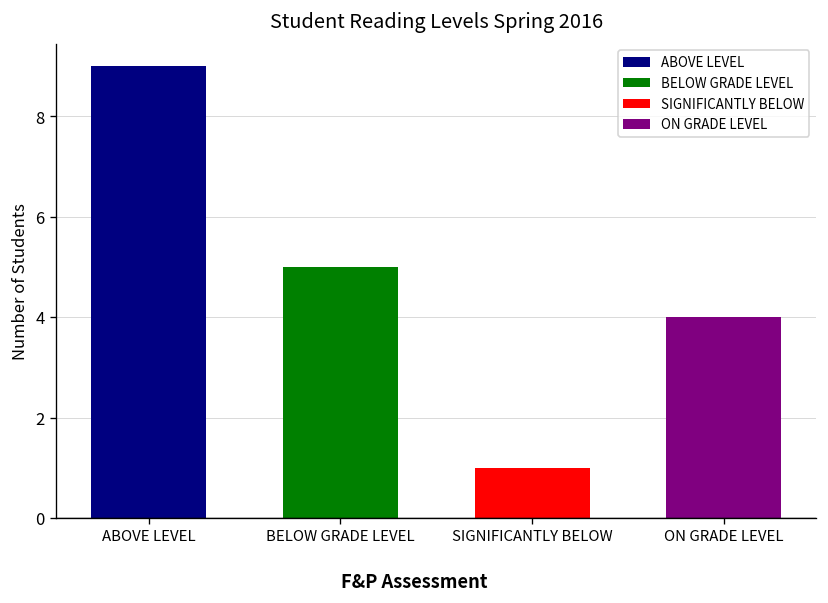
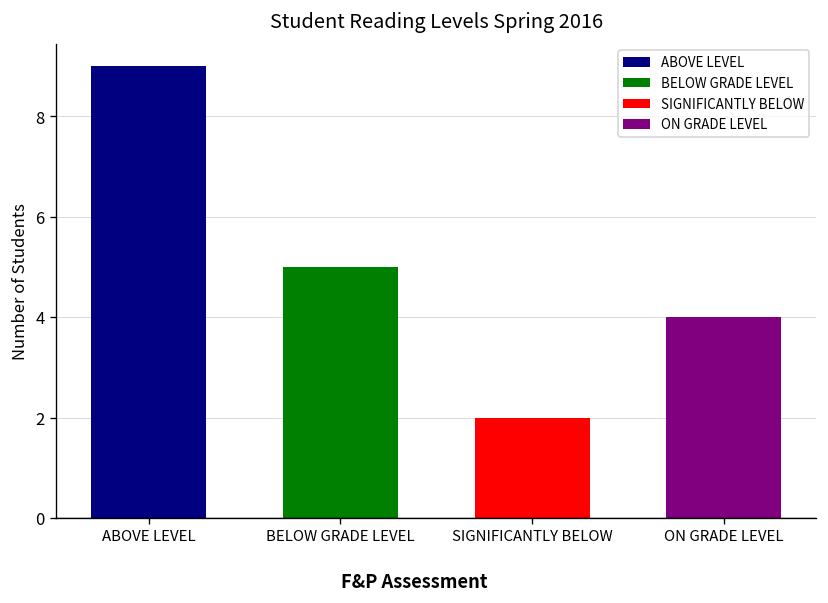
  {
    "ABOVE LEVEL": 9,
    "BELOW GRADE LEVEL": 5,
-   "SIGNIFICANTLY BELOW": 1,
+   "SIGNIFICANTLY BELOW": 2,
    "ON GRADE LEVEL": 4
  }
